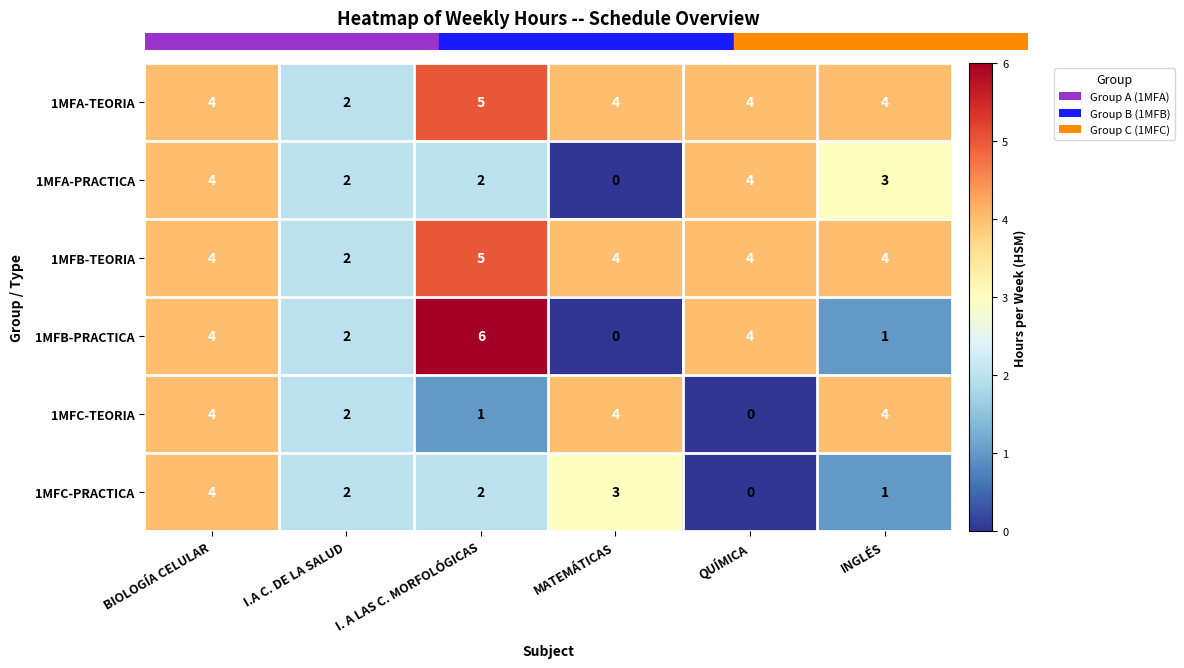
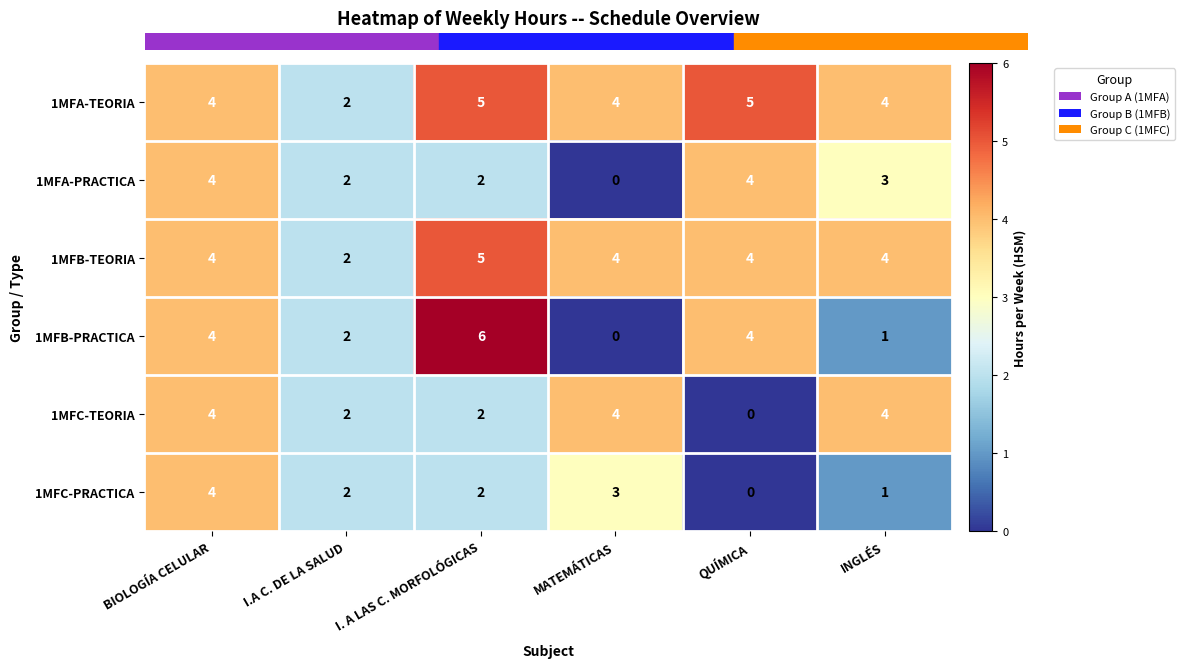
  {
    "1MFA-TEORIA": {
      "BIOLOGÍA CELULAR": 4,
      "I.A C. DE LA SALUD": 2,
      "I. A LAS C. MORFOLÓGICAS": 5,
      "MATEMÁTICAS": 4,
-     "QUÍMICA": 4,
+     "QUÍMICA": 5,
      "INGLÉS": 4
    },
    "1MFA-PRACTICA": {
      "BIOLOGÍA CELULAR": 4,
      "I.A C. DE LA SALUD": 2,
      "I. A LAS C. MORFOLÓGICAS": 2,
      "MATEMÁTICAS": 0,
      "QUÍMICA": 4,
      "INGLÉS": 3
    },
    "1MFB-TEORIA": {
      "BIOLOGÍA CELULAR": 4,
      "I.A C. DE LA SALUD": 2,
      "I. A LAS C. MORFOLÓGICAS": 5,
      "MATEMÁTICAS": 4,
      "QUÍMICA": 4,
      "INGLÉS": 4
    },
    "1MFB-PRACTICA": {
      "BIOLOGÍA CELULAR": 4,
      "I.A C. DE LA SALUD": 2,
      "I. A LAS C. MORFOLÓGICAS": 6,
      "MATEMÁTICAS": 0,
      "QUÍMICA": 4,
      "INGLÉS": 1
    },
    "1MFC-TEORIA": {
      "BIOLOGÍA CELULAR": 4,
      "I.A C. DE LA SALUD": 2,
-     "I. A LAS C. MORFOLÓGICAS": 1,
+     "I. A LAS C. MORFOLÓGICAS": 2,
      "MATEMÁTICAS": 4,
      "QUÍMICA": 0,
      "INGLÉS": 4
    },
    "1MFC-PRACTICA": {
      "BIOLOGÍA CELULAR": 4,
      "I.A C. DE LA SALUD": 2,
      "I. A LAS C. MORFOLÓGICAS": 2,
      "MATEMÁTICAS": 3,
      "QUÍMICA": 0,
      "INGLÉS": 1
    }
  }
